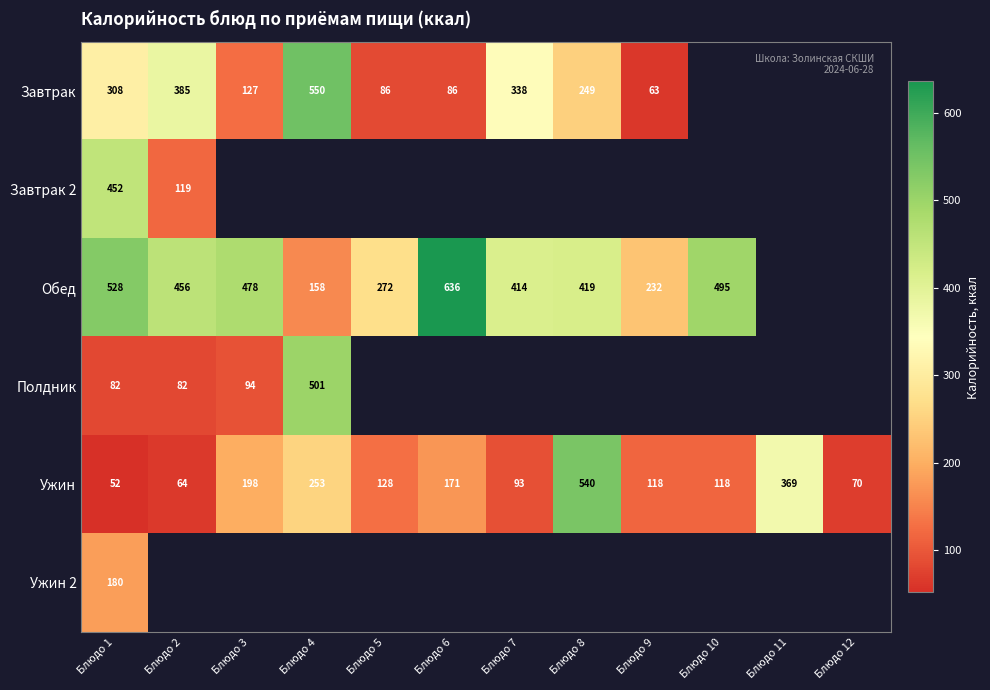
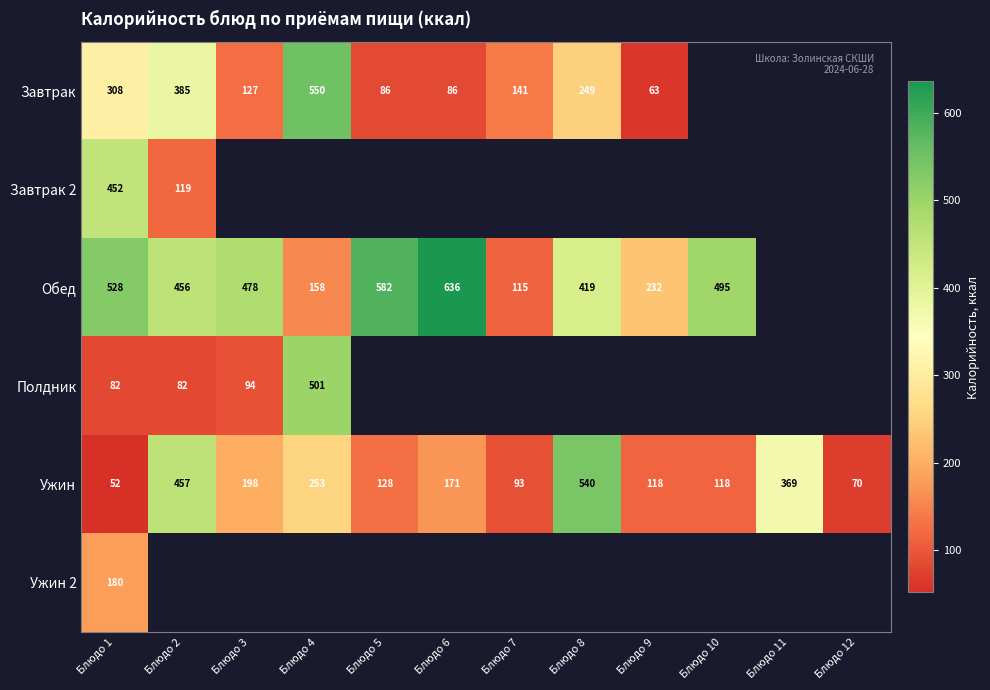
  {
    "Завтрак": {
      "Блюдо 1": 308,
      "Блюдо 2": 385,
      "Блюдо 3": 127,
      "Блюдо 4": 550,
      "Блюдо 5": 86,
      "Блюдо 6": 86,
-     "Блюдо 7": 338,
+     "Блюдо 7": 141,
      "Блюдо 8": 249,
      "Блюдо 9": 63
    },
    "Завтрак 2": {
      "Блюдо 1": 452,
      "Блюдо 2": 119
    },
    "Обед": {
      "Блюдо 1": 528,
      "Блюдо 2": 456,
      "Блюдо 3": 478,
      "Блюдо 4": 158,
-     "Блюдо 5": 272,
+     "Блюдо 5": 582,
      "Блюдо 6": 636,
-     "Блюдо 7": 414,
+     "Блюдо 7": 115,
      "Блюдо 8": 419,
      "Блюдо 9": 232,
      "Блюдо 10": 495
    },
    "Полдник": {
      "Блюдо 1": 82,
      "Блюдо 2": 82,
      "Блюдо 3": 94,
      "Блюдо 4": 501
    },
    "Ужин": {
      "Блюдо 1": 52,
-     "Блюдо 2": 64,
+     "Блюдо 2": 457,
      "Блюдо 3": 198,
      "Блюдо 4": 253,
      "Блюдо 5": 128,
      "Блюдо 6": 171,
      "Блюдо 7": 93,
      "Блюдо 8": 540,
      "Блюдо 9": 118,
      "Блюдо 10": 118,
      "Блюдо 11": 369,
      "Блюдо 12": 70
    },
    "Ужин 2": {
      "Блюдо 1": 180
    }
  }
